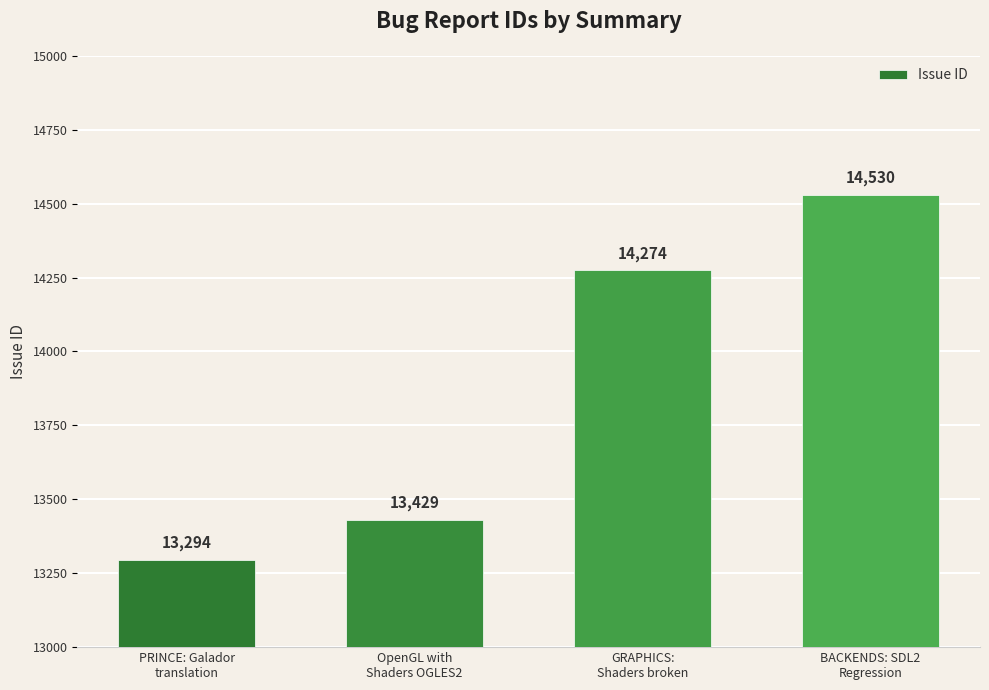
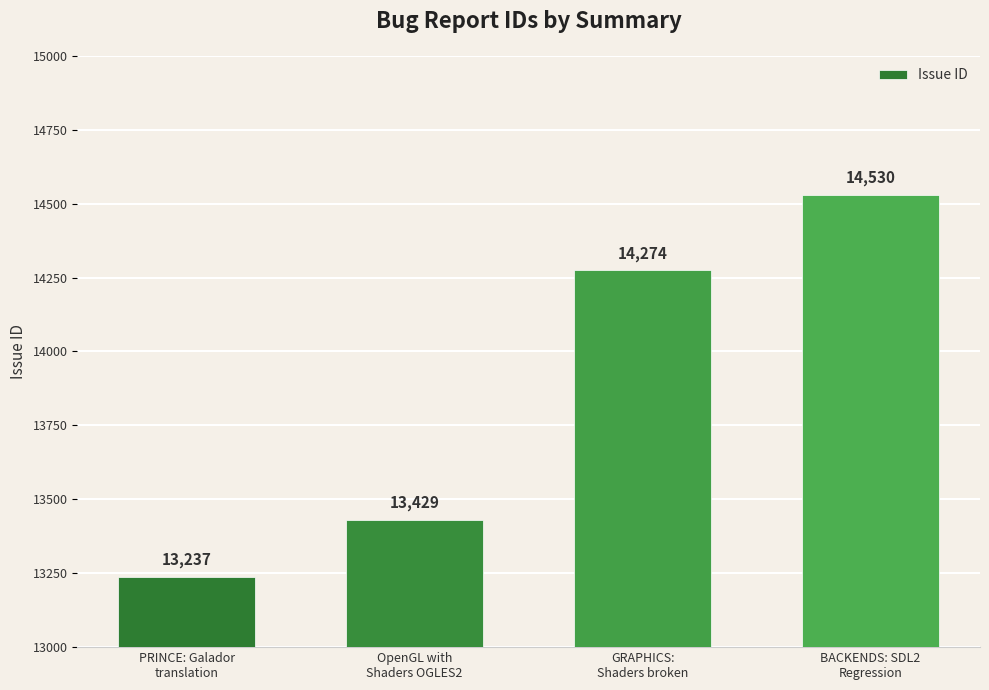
  {
-   "PRINCE: Galador translation": "13,294",
+   "PRINCE: Galador translation": "13,237",
    "OpenGL with Shaders OGLES2": "13,429",
    "GRAPHICS: Shaders broken": "14,274",
    "BACKENDS: SDL2 Regression": "14,530"
  }
